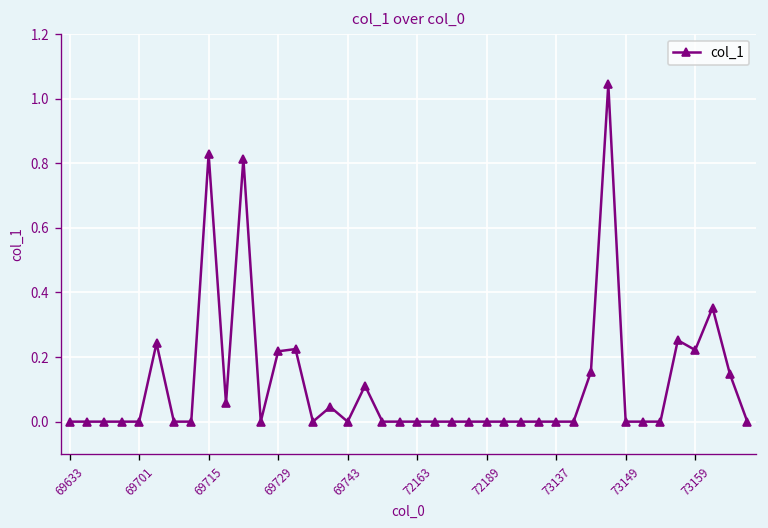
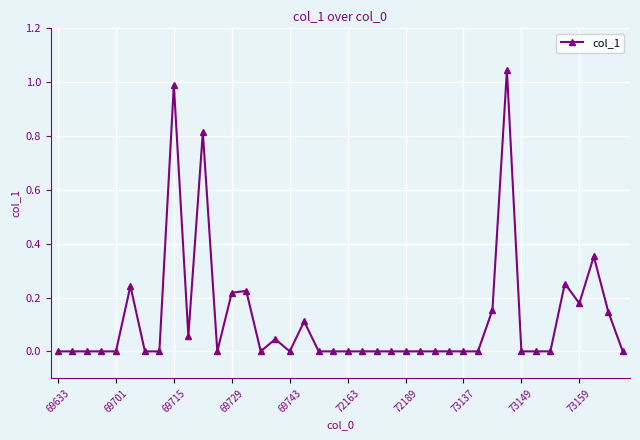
  {
    "69633": 0.00,
    "69701": 0.00,
-   "69715": 0.83,
+   "69715": 0.99,
    "69729": 0.22,
    "69743": 0.00,
    "72163": 0.00,
    "72189": 0.00,
    "73137": 0.00,
    "73149": 0.00,
-   "73159": 0.22
+   "73159": 0.18
  }
